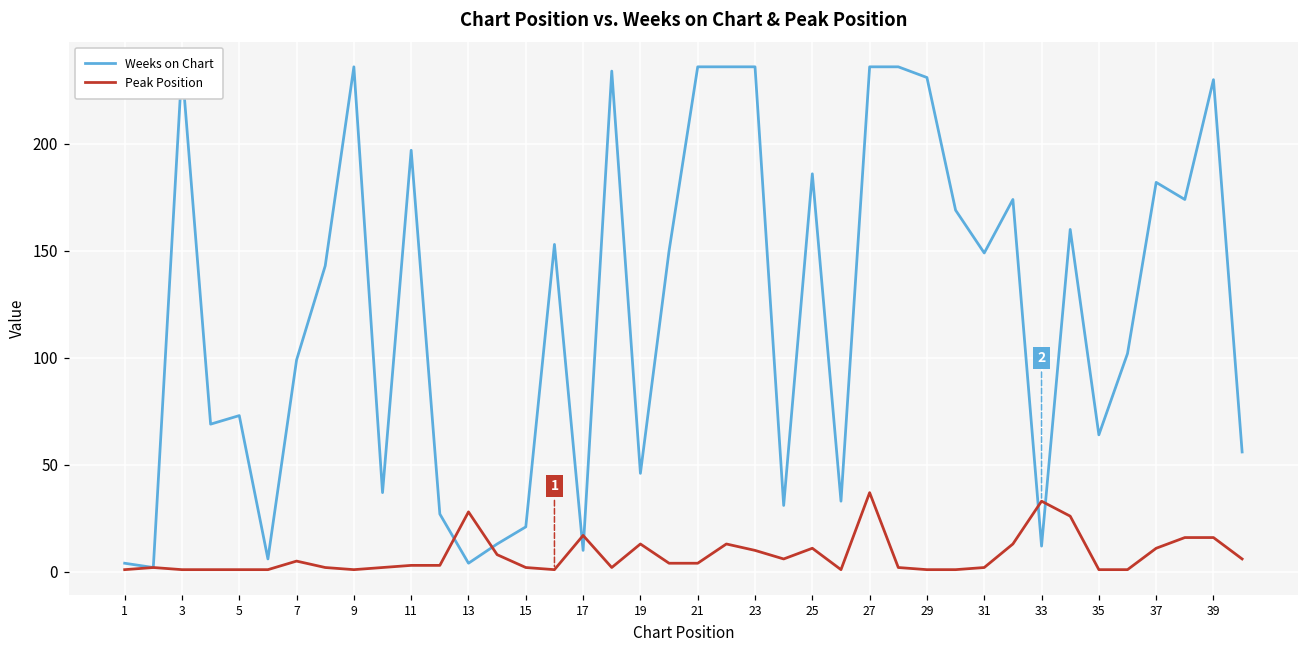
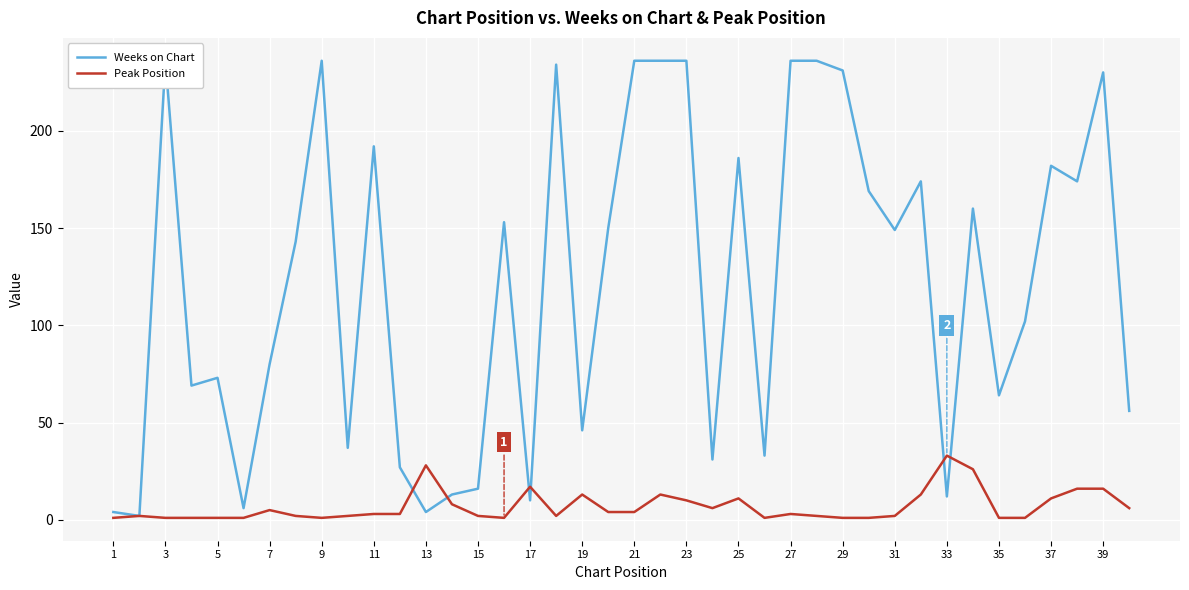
  {
    "Weeks on Chart": {
      "1": 4,
      "5": 73,
-     "7": 99,
+     "7": 80,
      "9": 236,
-     "11": 197,
+     "11": 192,
      "13": 4,
-     "15": 21,
+     "15": 16,
      "17": 10,
      "19": 46,
      "21": 236,
      "23": 236,
      "25": 186,
      "27": 236,
      "29": 231,
      "31": 149,
      "33": 12,
      "35": 64,
      "37": 182,
      "39": 230
    },
    "Peak Position": {
      "1": 1,
      "3": 1,
      "5": 1,
      "7": 5,
      "9": 1,
      "11": 3,
      "13": 28,
      "15": 2,
      "17": 17,
      "19": 13,
      "21": 4,
      "23": 10,
      "25": 11,
-     "27": 37,
+     "27": 3,
      "29": 1,
      "31": 2,
      "33": 33,
      "35": 1,
      "37": 11,
      "39": 16
    }
  }
